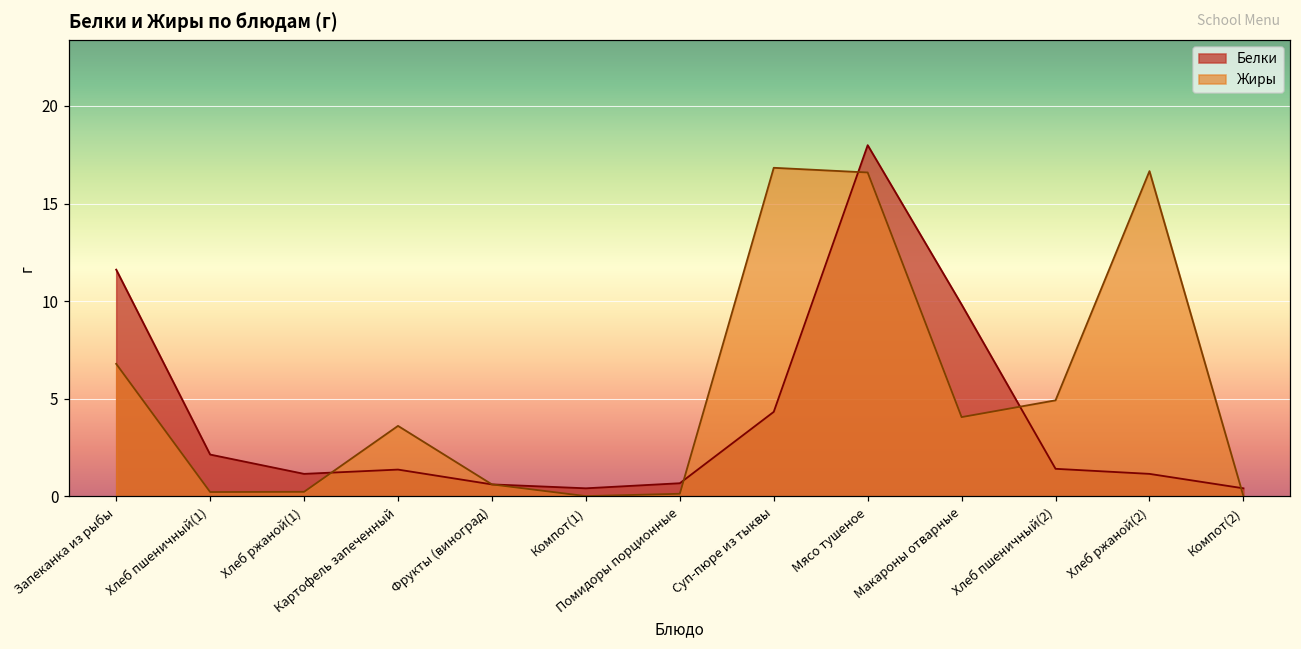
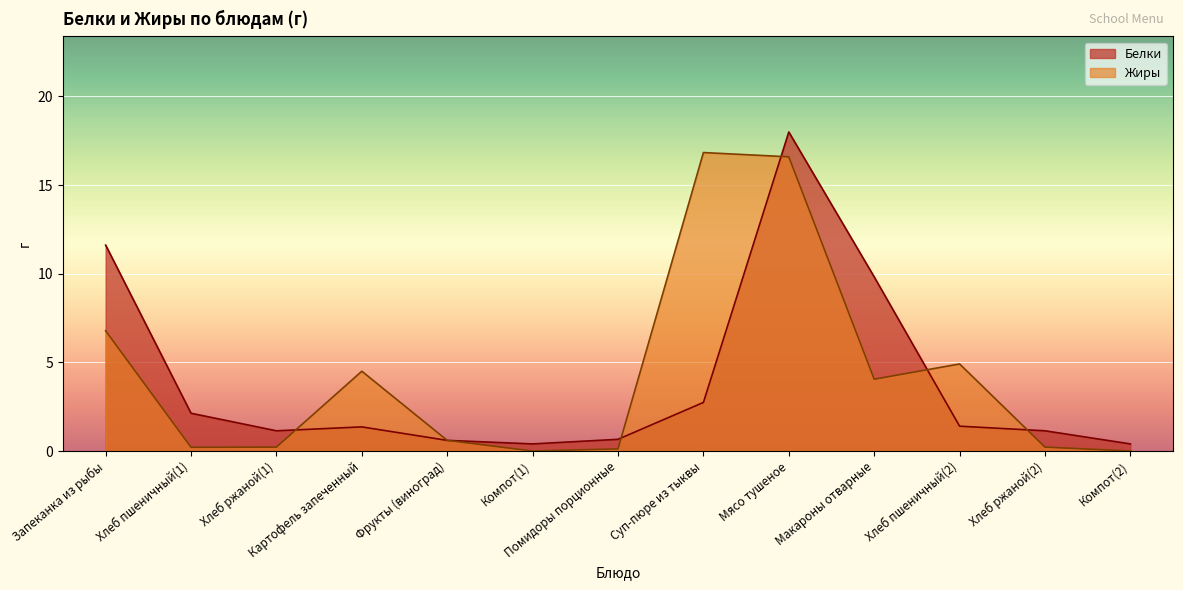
  {
    "Белки": {
      "Запеканка из рыбы": 11.6,
      "Хлеб пшеничный(1)": 2.1,
      "Хлеб ржаной(1)": 1.1,
      "Картофель запеченный": 1.4,
      "Компот(1)": 0.4,
      "Помидоры порционные": 0.7,
-     "Суп-пюре из тыквы": 4.3,
+     "Суп-пюре из тыквы": 2.7,
      "Мясо тушеное": 18.0,
      "Макароны отварные": 9.8,
      "Хлеб пшеничный(2)": 1.4,
      "Хлеб ржаной(2)": 1.1,
      "Компот(2)": 0.4
    },
    "Жиры": {
      "Запеканка из рыбы": 6.8,
      "Хлеб пшеничный(1)": 0.2,
      "Хлеб ржаной(1)": 0.2,
-     "Картофель запеченный": 3.6,
+     "Картофель запеченный": 4.5,
      "Компот(1)": 0.0,
      "Помидоры порционные": 0.1,
      "Суп-пюре из тыквы": 16.8,
      "Мясо тушеное": 16.6,
      "Макароны отварные": 4.1,
      "Хлеб пшеничный(2)": 4.9,
-     "Хлеб ржаной(2)": 16.7,
+     "Хлеб ржаной(2)": 0.2,
      "Компот(2)": 0.0
    }
  }
